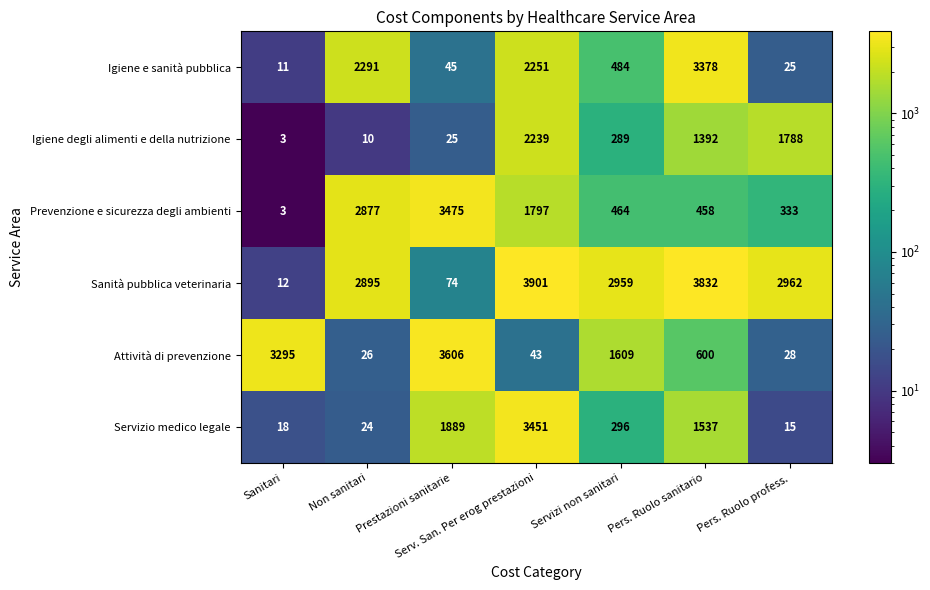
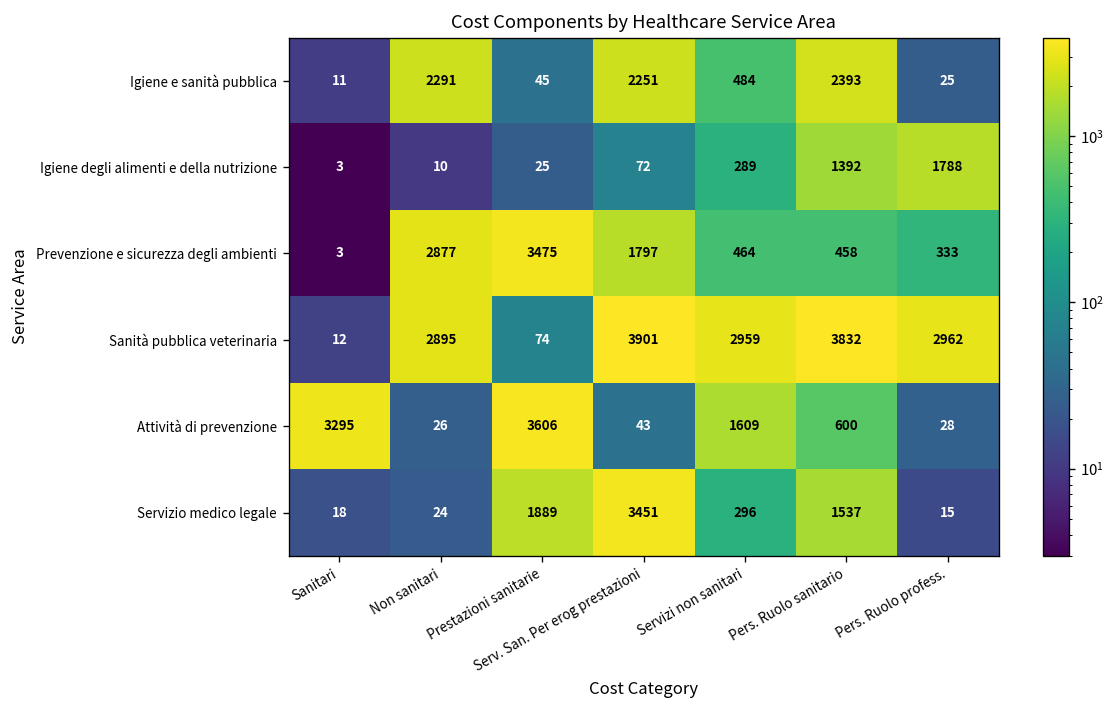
  {
    "Igiene e sanità pubblica": {
      "Sanitari": 11,
      "Non sanitari": 2291,
      "Prestazioni sanitarie": 45,
      "Serv. San. Per erog prestazioni": 2251,
      "Servizi non sanitari": 484,
-     "Pers. Ruolo sanitario": 3378,
+     "Pers. Ruolo sanitario": 2393,
      "Pers. Ruolo profess.": 25
    },
    "Igiene degli alimenti e della nutrizione": {
      "Sanitari": 3,
      "Non sanitari": 10,
      "Prestazioni sanitarie": 25,
-     "Serv. San. Per erog prestazioni": 2239,
+     "Serv. San. Per erog prestazioni": 72,
      "Servizi non sanitari": 289,
      "Pers. Ruolo sanitario": 1392,
      "Pers. Ruolo profess.": 1788
    },
    "Prevenzione e sicurezza degli ambienti": {
      "Sanitari": 3,
      "Non sanitari": 2877,
      "Prestazioni sanitarie": 3475,
      "Serv. San. Per erog prestazioni": 1797,
      "Servizi non sanitari": 464,
      "Pers. Ruolo sanitario": 458,
      "Pers. Ruolo profess.": 333
    },
    "Sanità pubblica veterinaria": {
      "Sanitari": 12,
      "Non sanitari": 2895,
      "Prestazioni sanitarie": 74,
      "Serv. San. Per erog prestazioni": 3901,
      "Servizi non sanitari": 2959,
      "Pers. Ruolo sanitario": 3832,
      "Pers. Ruolo profess.": 2962
    },
    "Attività di prevenzione": {
      "Sanitari": 3295,
      "Non sanitari": 26,
      "Prestazioni sanitarie": 3606,
      "Serv. San. Per erog prestazioni": 43,
      "Servizi non sanitari": 1609,
      "Pers. Ruolo sanitario": 600,
      "Pers. Ruolo profess.": 28
    },
    "Servizio medico legale": {
      "Sanitari": 18,
      "Non sanitari": 24,
      "Prestazioni sanitarie": 1889,
      "Serv. San. Per erog prestazioni": 3451,
      "Servizi non sanitari": 296,
      "Pers. Ruolo sanitario": 1537,
      "Pers. Ruolo profess.": 15
    }
  }
